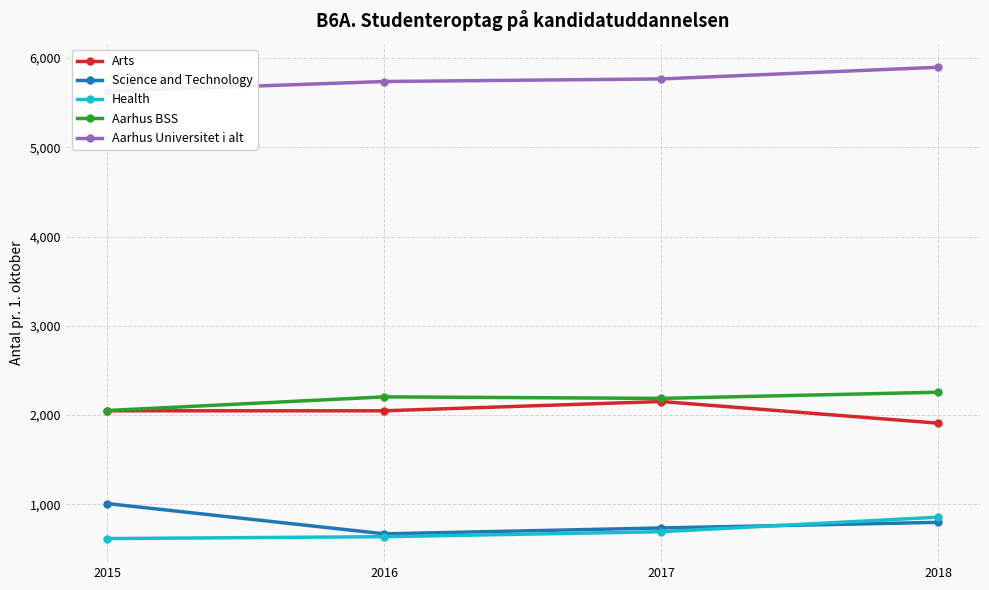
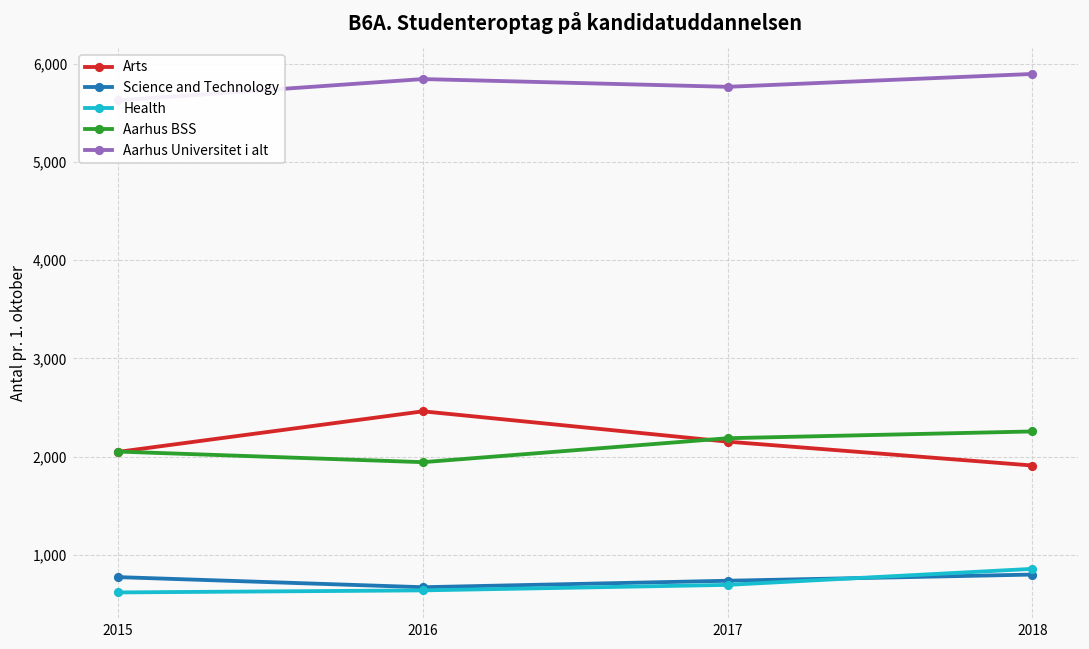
  {
    "Arts": {
-     "2016": "2,000",
+     "2016": "2,500",
      "2017": "2,200",
      "2018": "1,900"
    },
    "Science and Technology": {
-     "2015": "1,000",
+     "2015": "800",
      "2016": "700",
      "2017": "700",
      "2018": "800"
    },
    "Health": {
      "2015": "600",
      "2016": "600",
      "2017": "700",
      "2018": "900"
    },
    "Aarhus BSS": {
-     "2016": "2,200",
+     "2016": "1,900",
      "2017": "2,200",
      "2018": "2,300"
    },
    "Aarhus Universitet i alt": {
-     "2016": "5,700",
+     "2016": "5,800",
      "2017": "5,800",
      "2018": "5,900"
    }
  }
